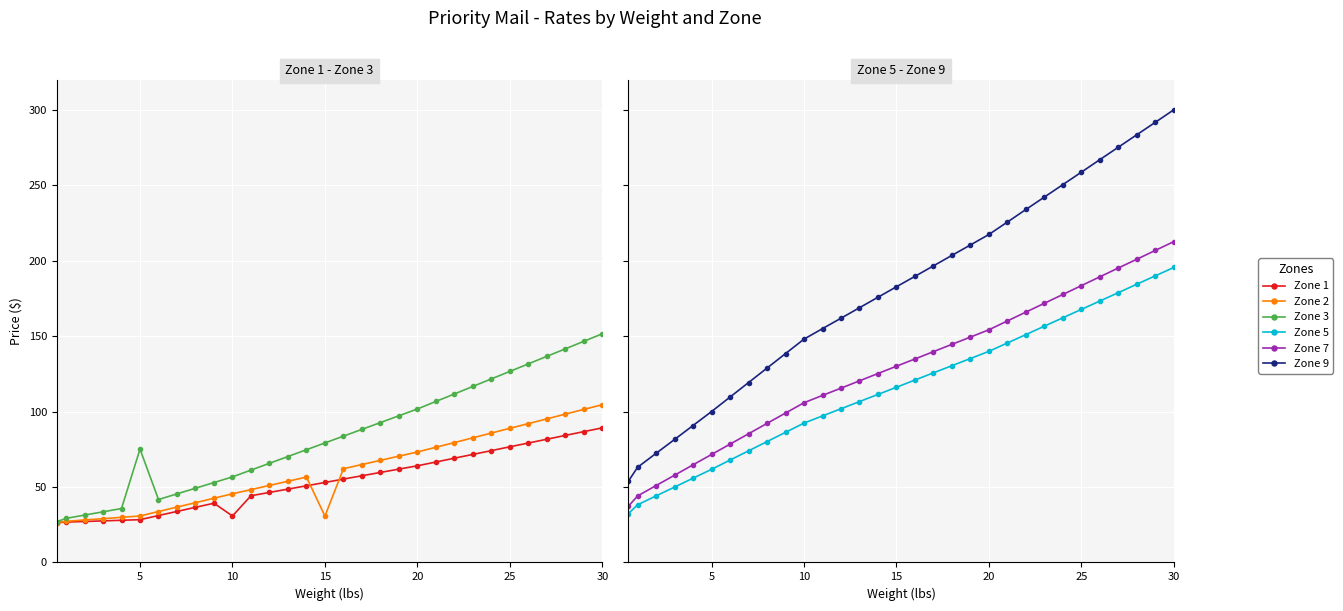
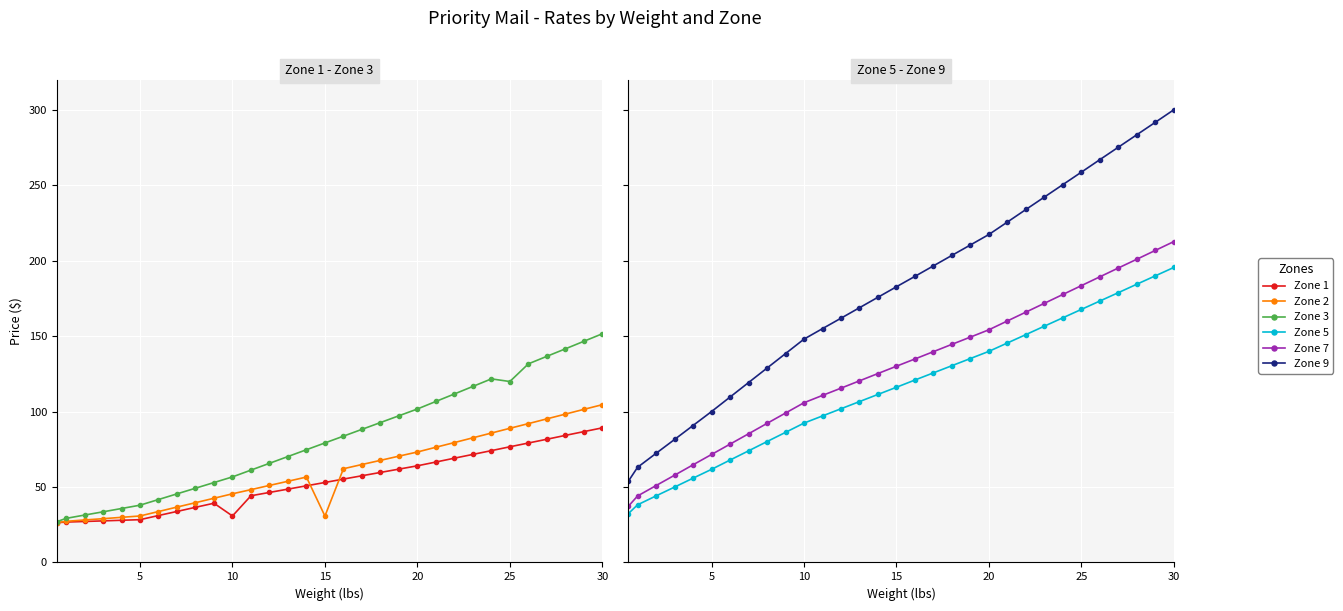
  {
    "Zone 1 - Zone 3": {
      "Zone 1": {
        "5": 28,
        "10": 31,
        "15": 53,
        "20": 64,
        "25": 77,
        "30": 89
      },
      "Zone 2": {
        "5": 31,
        "10": 46,
        "15": 31,
        "20": 73,
        "25": 89,
        "30": 105
      },
      "Zone 3": {
-       "5": 75,
+       "5": 38,
        "10": 57,
        "15": 79,
        "20": 102,
-       "25": 127,
+       "25": 120,
        "30": 152
      }
    }
  }
